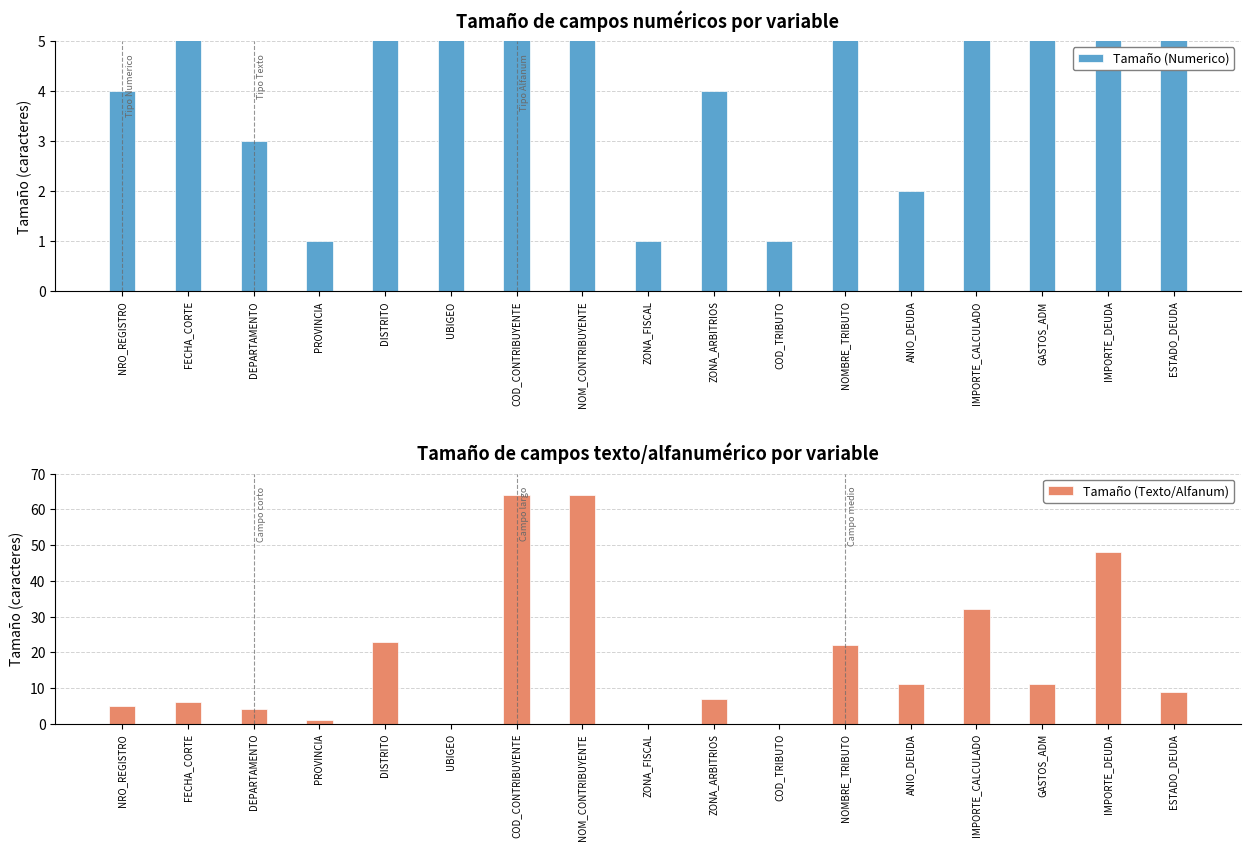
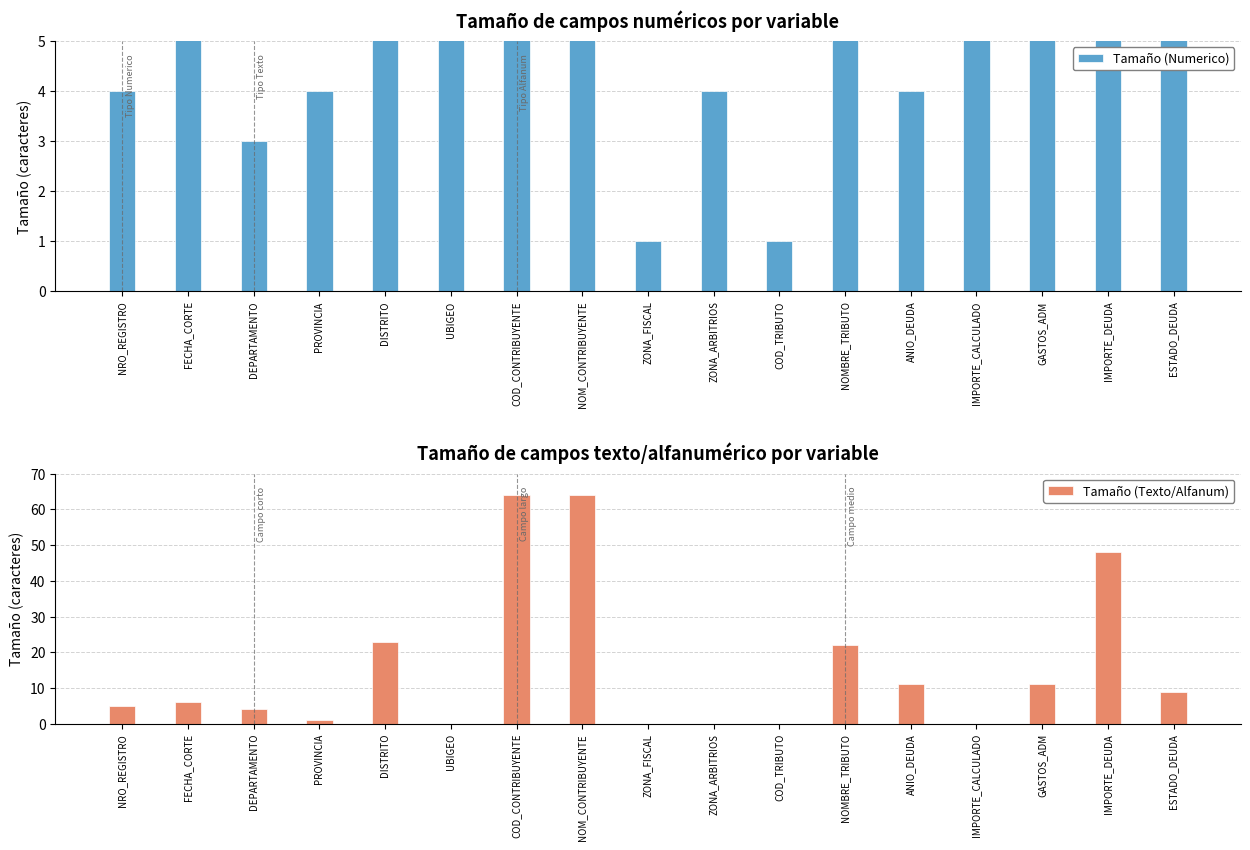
  {
    "Tamaño de campos numéricos por variable": {
      "NRO_REGISTRO": 4,
      "DEPARTAMENTO": 3,
-     "PROVINCIA": 1,
+     "PROVINCIA": 4,
      "ZONA_FISCAL": 1,
      "ZONA_ARBITRIOS": 4,
      "COD_TRIBUTO": 1,
-     "ANIO_DEUDA": 2
+     "ANIO_DEUDA": 4
    },
    "Tamaño de campos texto/alfanumérico por variable": {
      "NRO_REGISTRO": 5,
      "FECHA_CORTE": 6,
      "DEPARTAMENTO": 4,
      "PROVINCIA": 1,
      "DISTRITO": 23,
      "UBIGEO": 0,
      "COD_CONTRIBUYENTE": 64,
      "NOM_CONTRIBUYENTE": 64,
      "ZONA_FISCAL": 0,
-     "ZONA_ARBITRIOS": 7,
+     "ZONA_ARBITRIOS": 0,
      "COD_TRIBUTO": 0,
      "NOMBRE_TRIBUTO": 22,
      "ANIO_DEUDA": 11,
-     "IMPORTE_CALCULADO": 32,
+     "IMPORTE_CALCULADO": 0,
      "GASTOS_ADM": 11,
      "IMPORTE_DEUDA": 48,
      "ESTADO_DEUDA": 9
    }
  }
